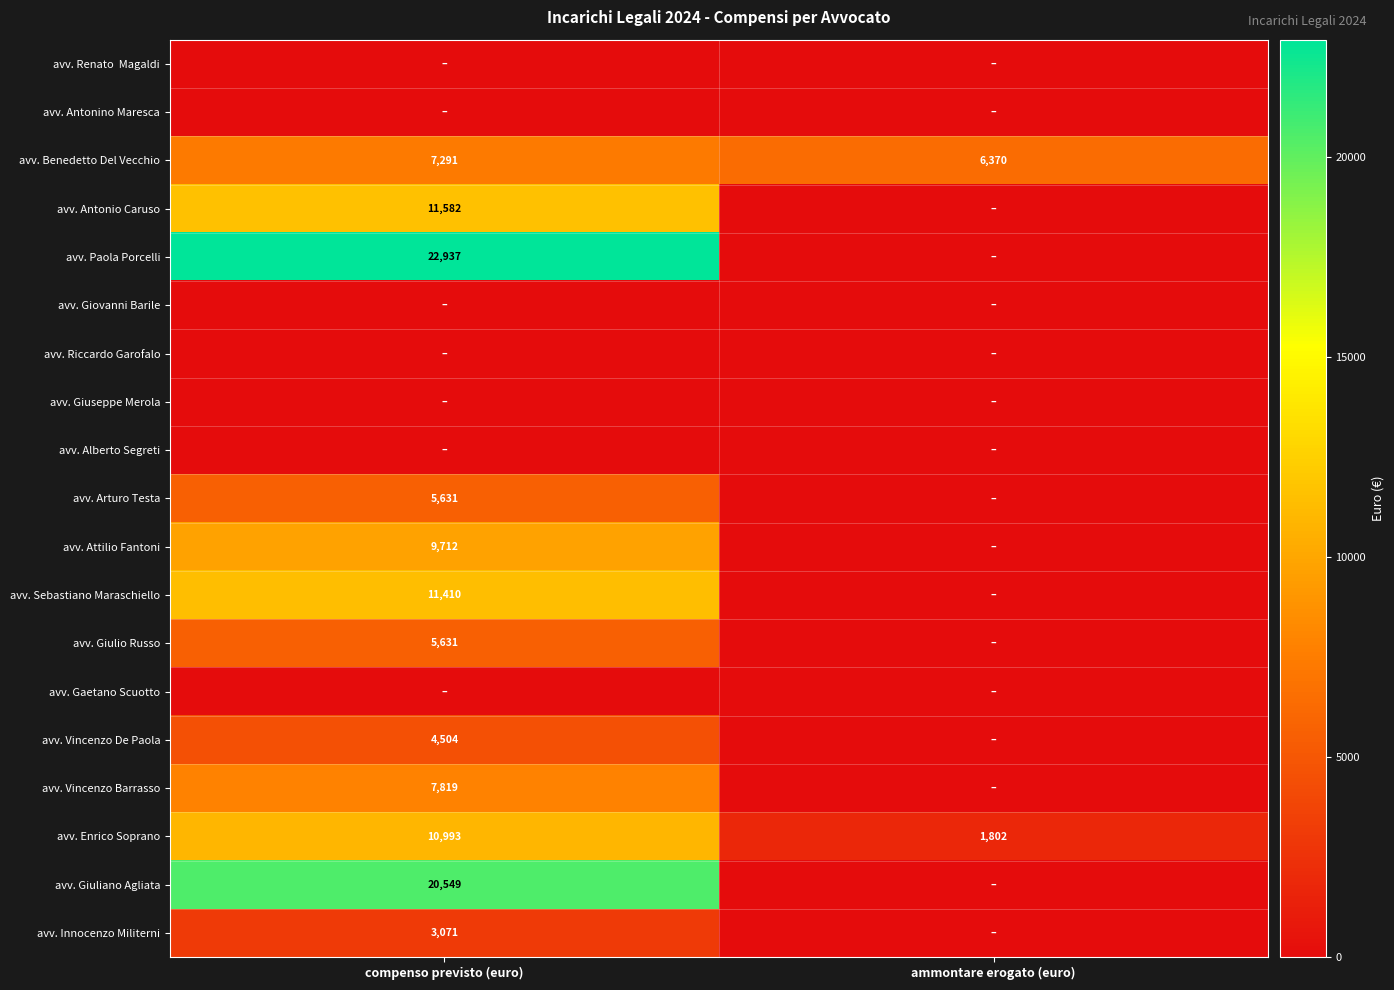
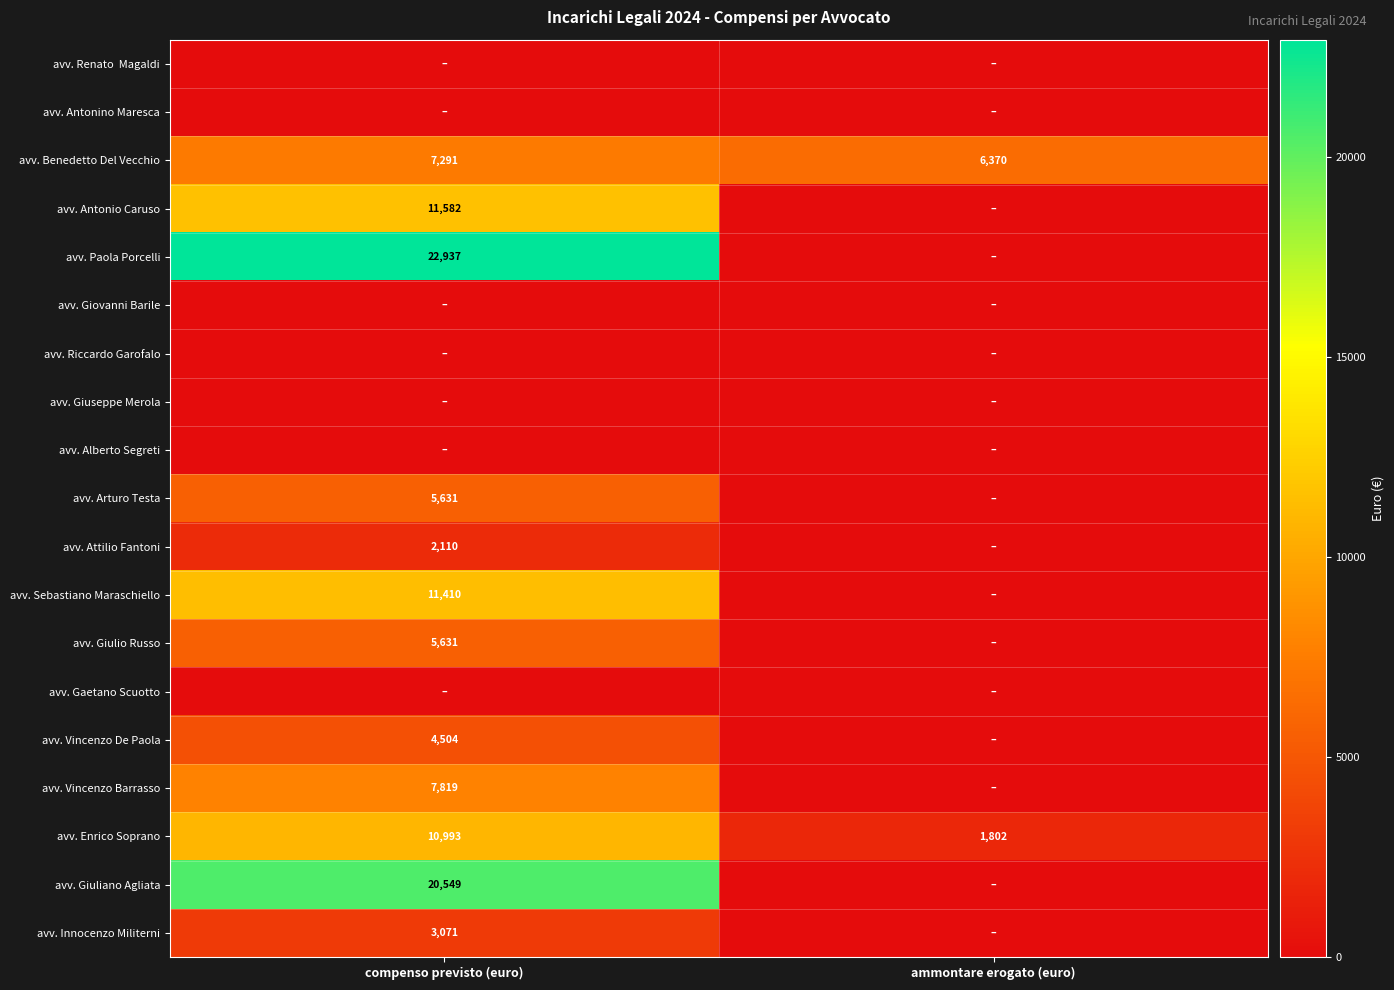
  {
    "avv. Benedetto Del Vecchio": {
      "compenso previsto (euro)": "7,291",
      "ammontare erogato (euro)": "6,370"
    },
    "avv. Antonio Caruso": {
      "compenso previsto (euro)": "11,582"
    },
    "avv. Paola Porcelli": {
      "compenso previsto (euro)": "22,937"
    },
    "avv. Arturo Testa": {
      "compenso previsto (euro)": "5,631"
    },
    "avv. Attilio Fantoni": {
-     "compenso previsto (euro)": "9,712"
+     "compenso previsto (euro)": "2,110"
    },
    "avv. Sebastiano Maraschiello": {
      "compenso previsto (euro)": "11,410"
    },
    "avv. Giulio Russo": {
      "compenso previsto (euro)": "5,631"
    },
    "avv. Vincenzo De Paola": {
      "compenso previsto (euro)": "4,504"
    },
    "avv. Vincenzo Barrasso": {
      "compenso previsto (euro)": "7,819"
    },
    "avv. Enrico Soprano": {
      "compenso previsto (euro)": "10,993",
      "ammontare erogato (euro)": "1,802"
    },
    "avv. Giuliano Agliata": {
      "compenso previsto (euro)": "20,549"
    },
    "avv. Innocenzo Militerni": {
      "compenso previsto (euro)": "3,071"
    }
  }
